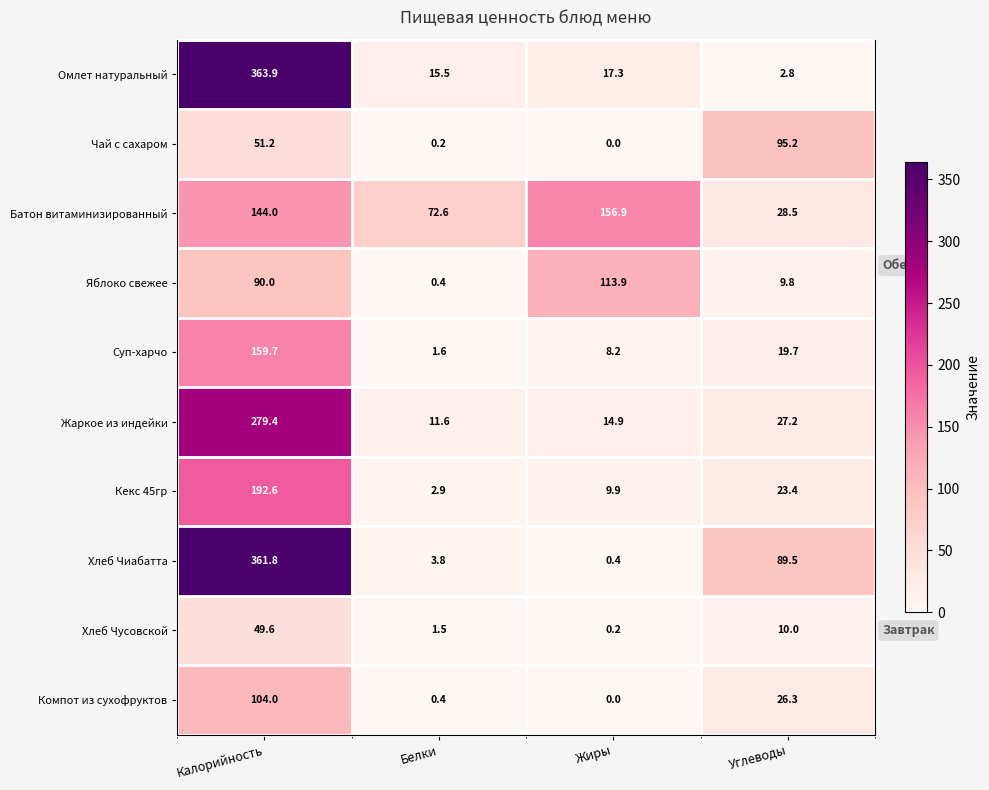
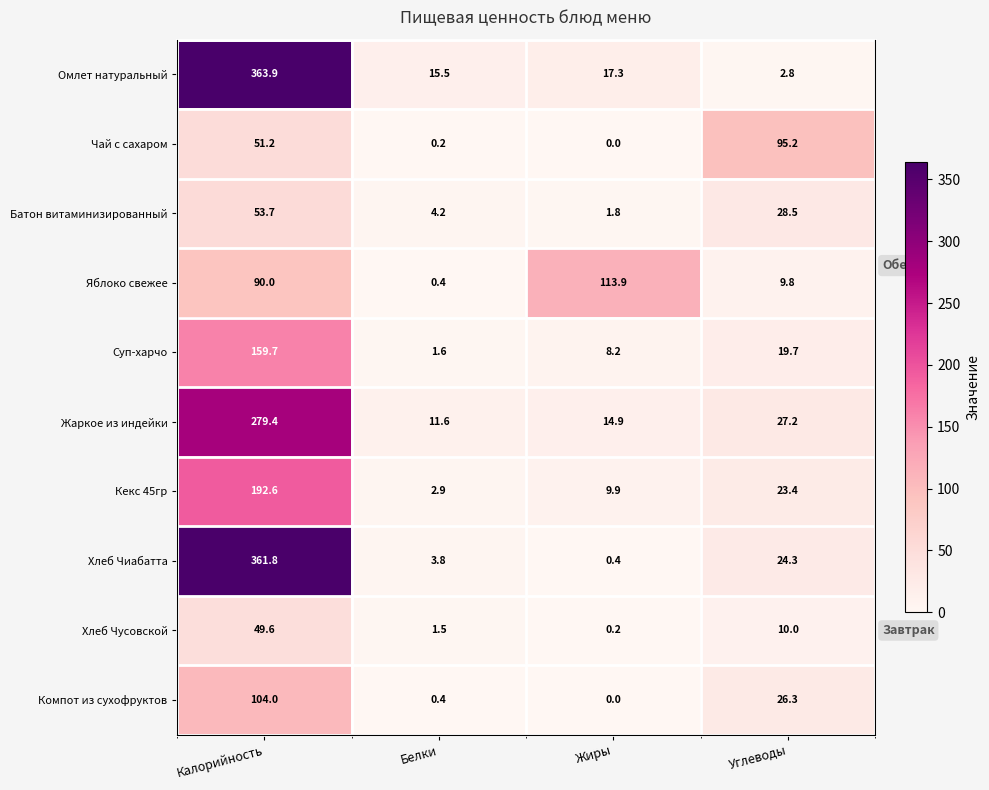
  {
    "Омлет натуральный": {
      "Калорийность": 363.9,
      "Белки": 15.5,
      "Жиры": 17.3,
      "Углеводы": 2.8
    },
    "Чай с сахаром": {
      "Калорийность": 51.2,
      "Белки": 0.2,
      "Жиры": 0.0,
      "Углеводы": 95.2
    },
    "Батон витаминизированный": {
-     "Калорийность": 144.0,
-     "Белки": 72.6,
-     "Жиры": 156.9,
+     "Калорийность": 53.7,
+     "Белки": 4.2,
+     "Жиры": 1.8,
      "Углеводы": 28.5
    },
    "Яблоко свежее": {
      "Калорийность": 90.0,
      "Белки": 0.4,
      "Жиры": 113.9,
      "Углеводы": 9.8
    },
    "Суп-харчо": {
      "Калорийность": 159.7,
      "Белки": 1.6,
      "Жиры": 8.2,
      "Углеводы": 19.7
    },
    "Жаркое из индейки": {
      "Калорийность": 279.4,
      "Белки": 11.6,
      "Жиры": 14.9,
      "Углеводы": 27.2
    },
    "Кекс 45гр": {
      "Калорийность": 192.6,
      "Белки": 2.9,
      "Жиры": 9.9,
      "Углеводы": 23.4
    },
    "Хлеб Чиабатта": {
      "Калорийность": 361.8,
      "Белки": 3.8,
      "Жиры": 0.4,
-     "Углеводы": 89.5
+     "Углеводы": 24.3
    },
    "Хлеб Чусовской": {
      "Калорийность": 49.6,
      "Белки": 1.5,
      "Жиры": 0.2,
      "Углеводы": 10.0
    },
    "Компот из сухофруктов": {
      "Калорийность": 104.0,
      "Белки": 0.4,
      "Жиры": 0.0,
      "Углеводы": 26.3
    }
  }
